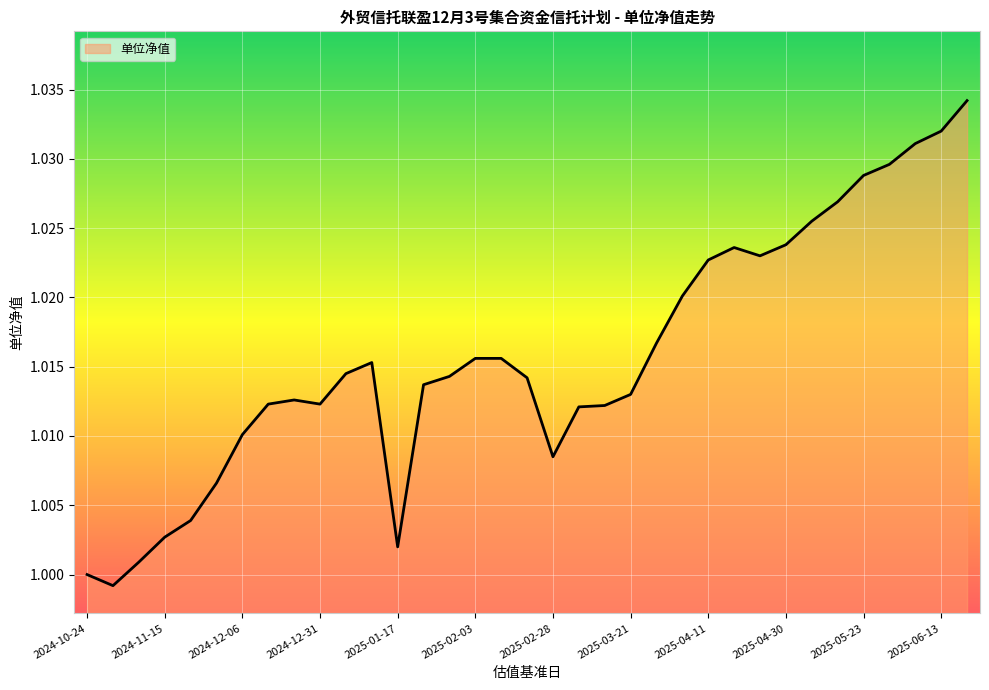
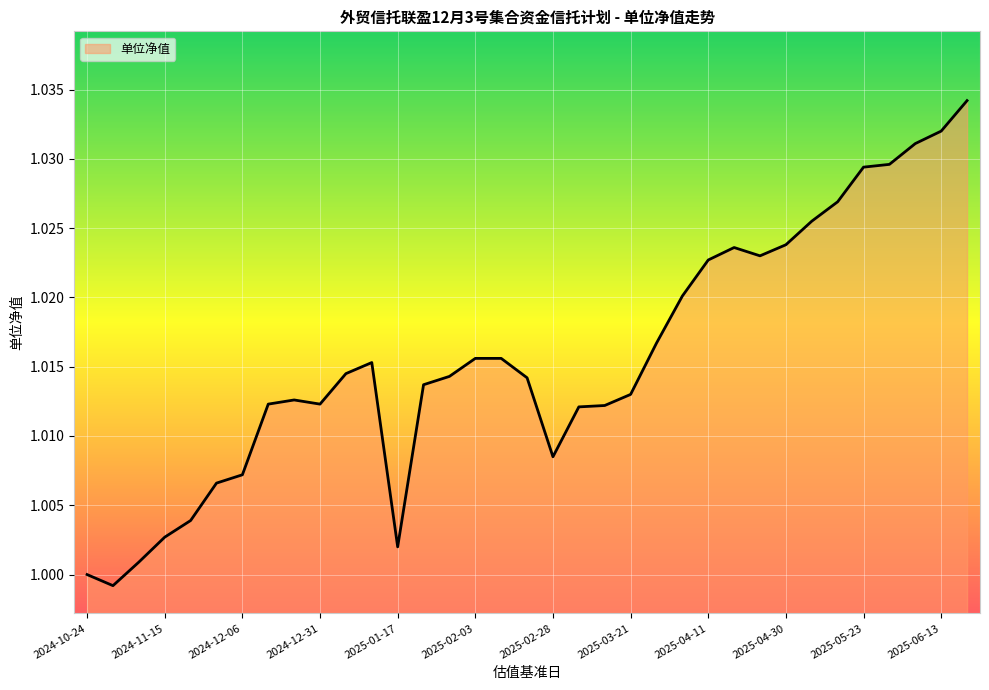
  {
    "2024-10-24": 1.0000,
    "2024-11-15": 1.0027,
-   "2024-12-06": 1.0101,
+   "2024-12-06": 1.0072,
    "2024-12-31": 1.0123,
    "2025-01-17": 1.0020,
    "2025-02-03": 1.0156,
    "2025-02-28": 1.0085,
    "2025-03-21": 1.0130,
    "2025-04-11": 1.0227,
    "2025-04-30": 1.0238,
-   "2025-05-23": 1.0288,
+   "2025-05-23": 1.0294,
    "2025-06-13": 1.0320
  }
